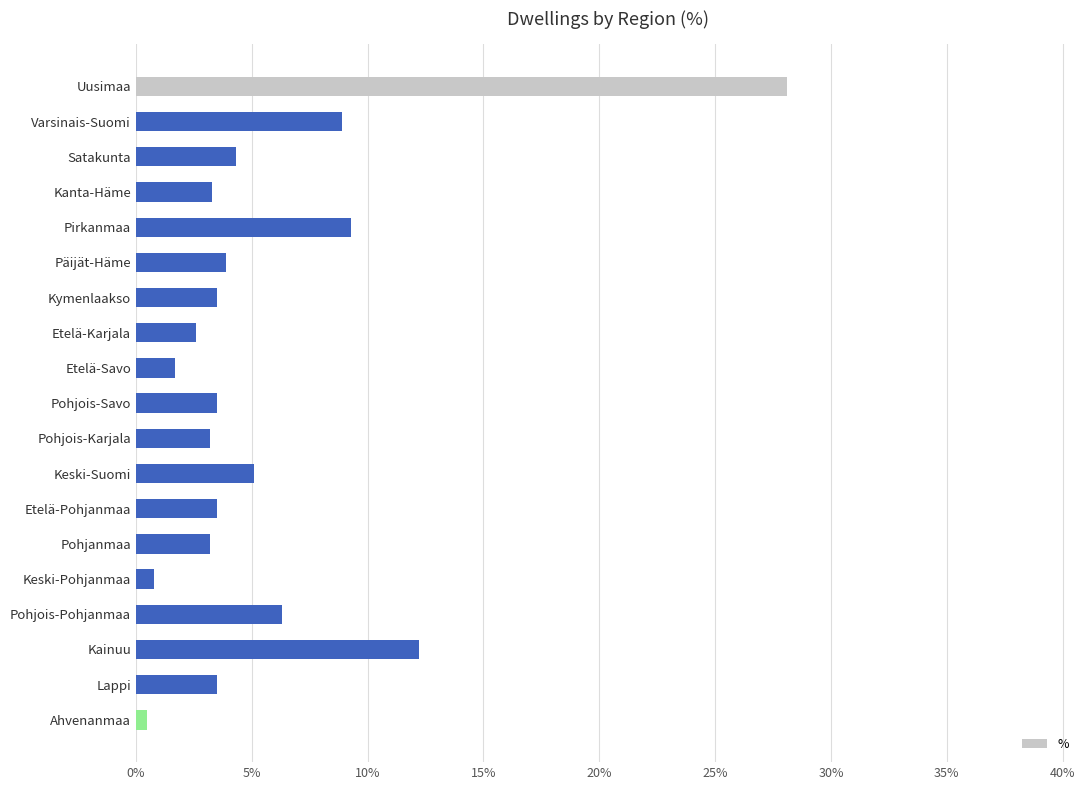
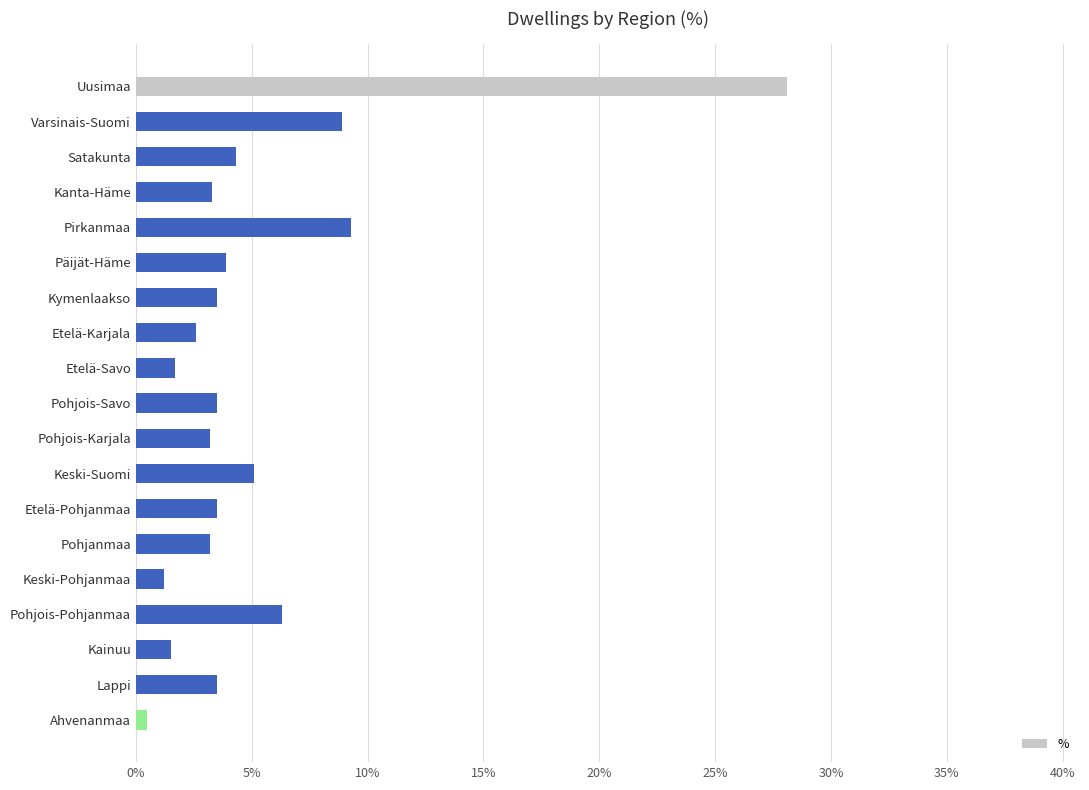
  {
    "Uusimaa": "28.1%",
    "Varsinais-Suomi": "8.9%",
    "Satakunta": "4.3%",
    "Kanta-Häme": "3.3%",
    "Pirkanmaa": "9.3%",
    "Päijät-Häme": "3.9%",
    "Kymenlaakso": "3.5%",
    "Etelä-Karjala": "2.6%",
    "Etelä-Savo": "1.7%",
    "Pohjois-Savo": "3.5%",
    "Pohjois-Karjala": "3.2%",
    "Keski-Suomi": "5.1%",
    "Etelä-Pohjanmaa": "3.5%",
    "Pohjanmaa": "3.2%",
-   "Keski-Pohjanmaa": "0.8%",
+   "Keski-Pohjanmaa": "1.2%",
    "Pohjois-Pohjanmaa": "6.3%",
-   "Kainuu": "12.2%",
+   "Kainuu": "1.5%",
    "Lappi": "3.5%",
    "Ahvenanmaa": "0.5%"
  }
